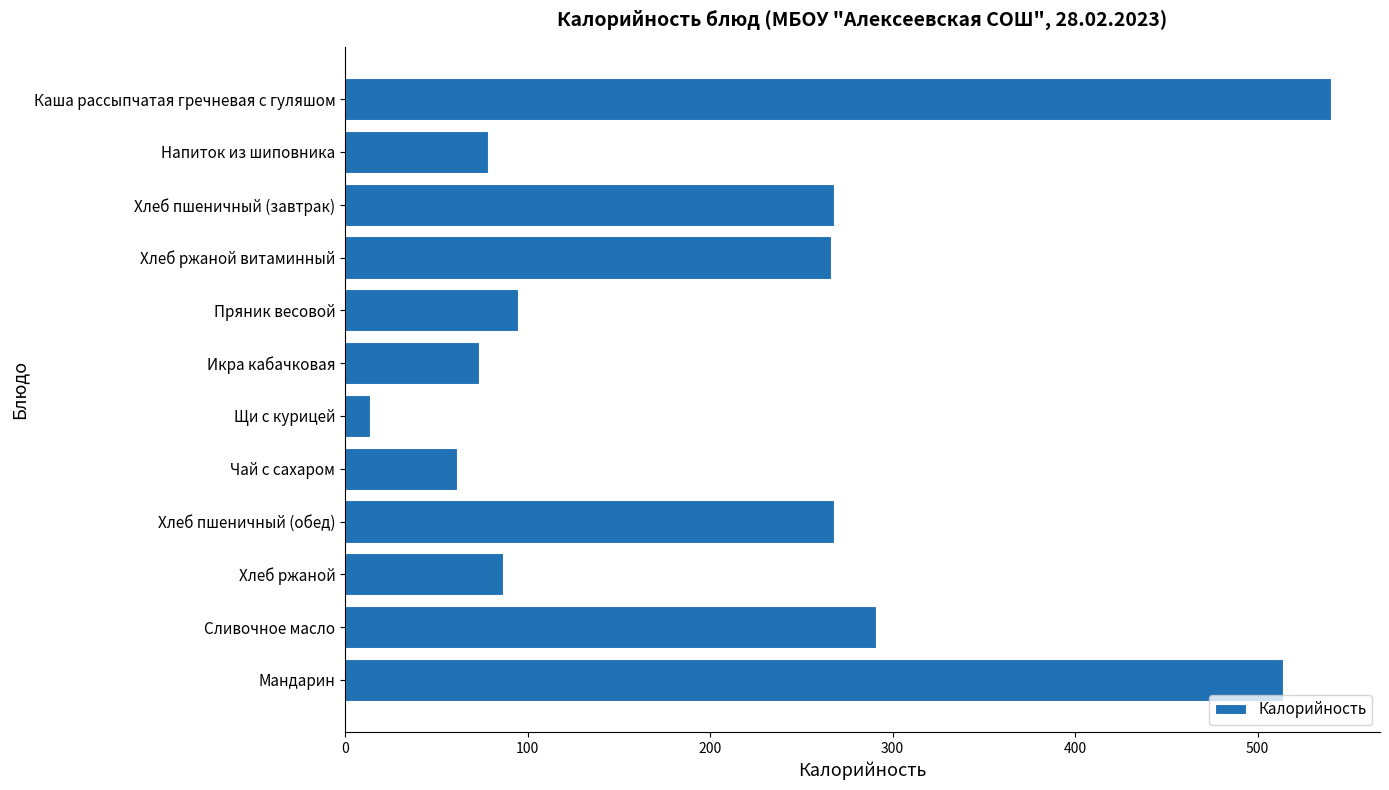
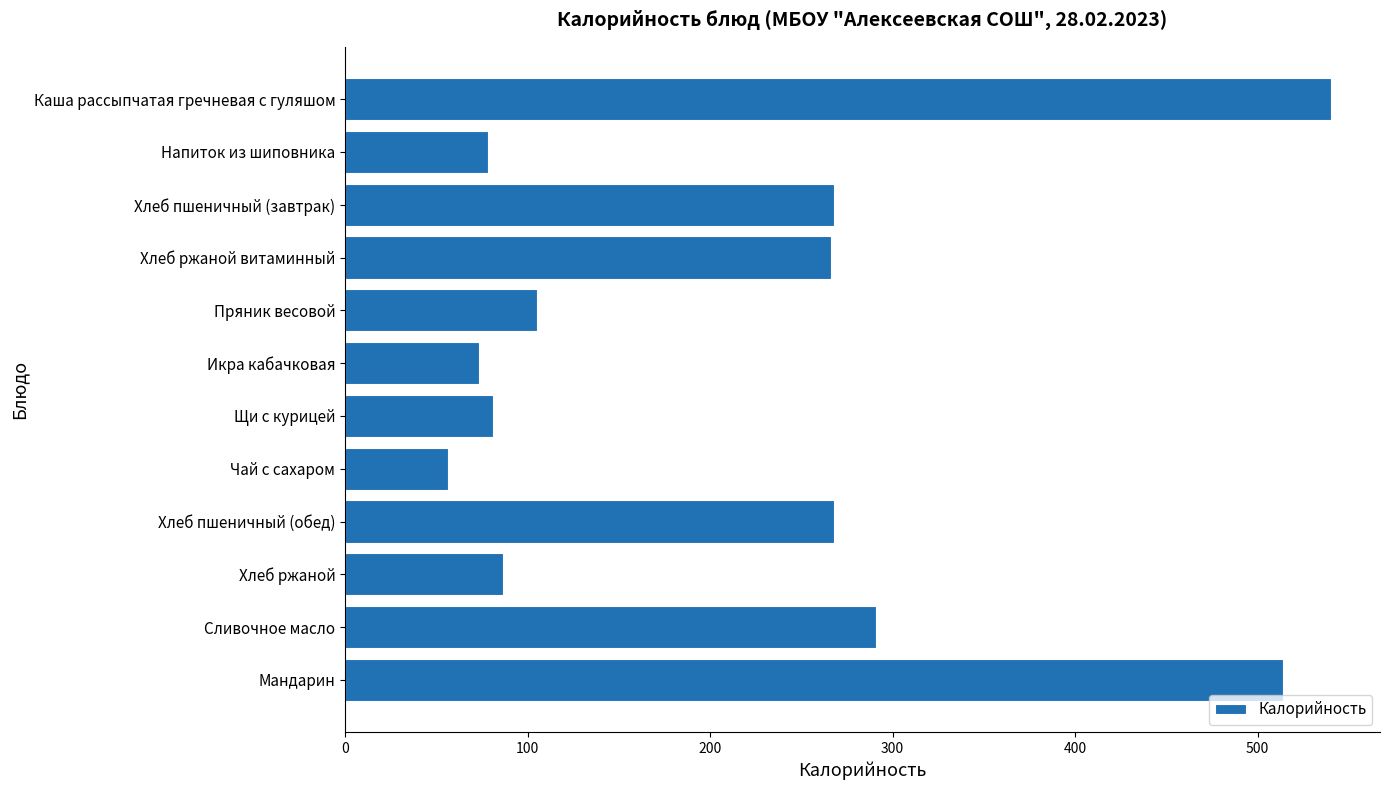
  {
    "Каша рассыпчатая гречневая с гуляшом": 540,
    "Напиток из шиповника": 78,
    "Хлеб пшеничный (завтрак)": 268,
    "Хлеб ржаной витаминный": 266,
-   "Пряник весовой": 95,
+   "Пряник весовой": 105,
    "Икра кабачковая": 74,
-   "Щи с курицей": 14,
-   "Чай с сахаром": 62,
+   "Щи с курицей": 81,
+   "Чай с сахаром": 56,
    "Хлеб пшеничный (обед)": 268,
    "Хлеб ржаной": 87,
    "Сливочное масло": 291,
    "Мандарин": 514
  }
